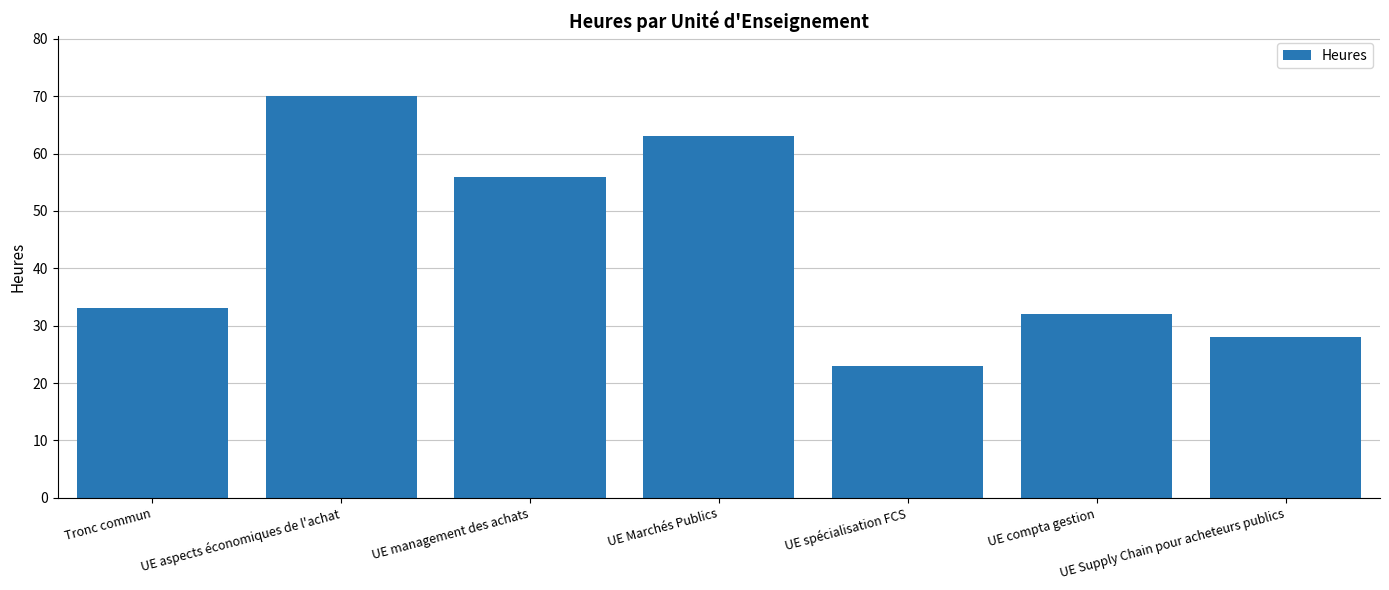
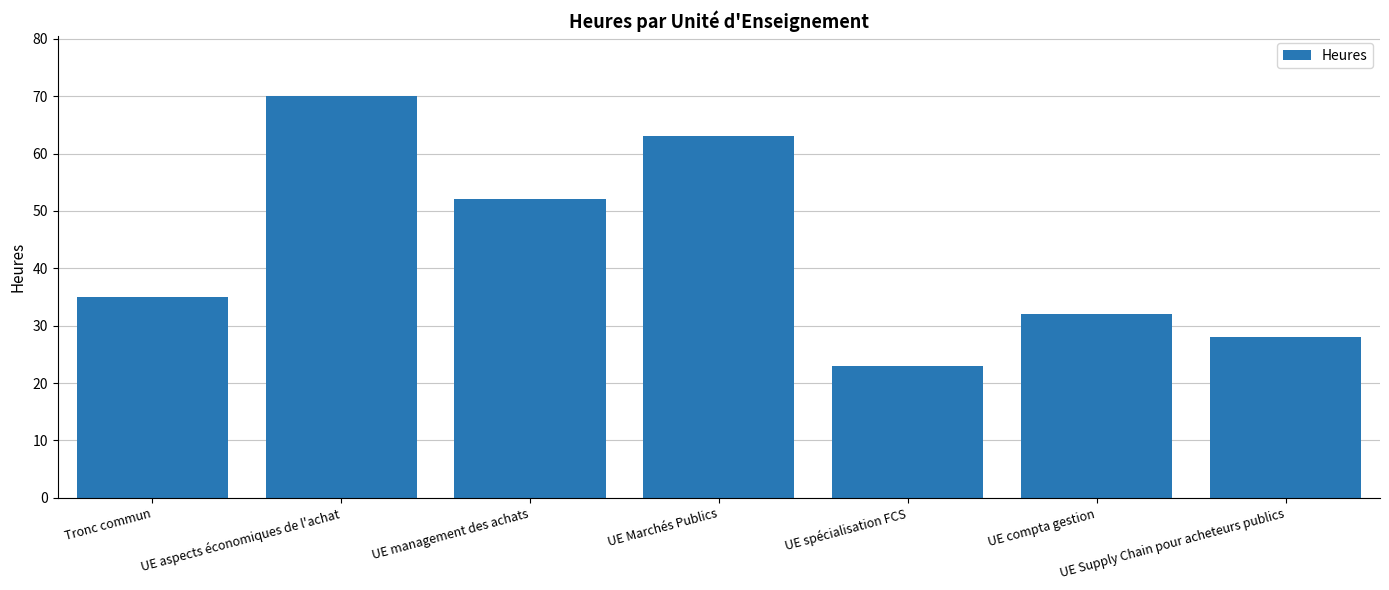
  {
-   "Tronc commun": 33,
+   "Tronc commun": 35,
    "UE aspects économiques de l'achat": 70,
-   "UE management des achats": 56,
+   "UE management des achats": 52,
    "UE Marchés Publics": 63,
    "UE spécialisation FCS": 23,
    "UE compta gestion": 32,
    "UE Supply Chain pour acheteurs publics": 28
  }
